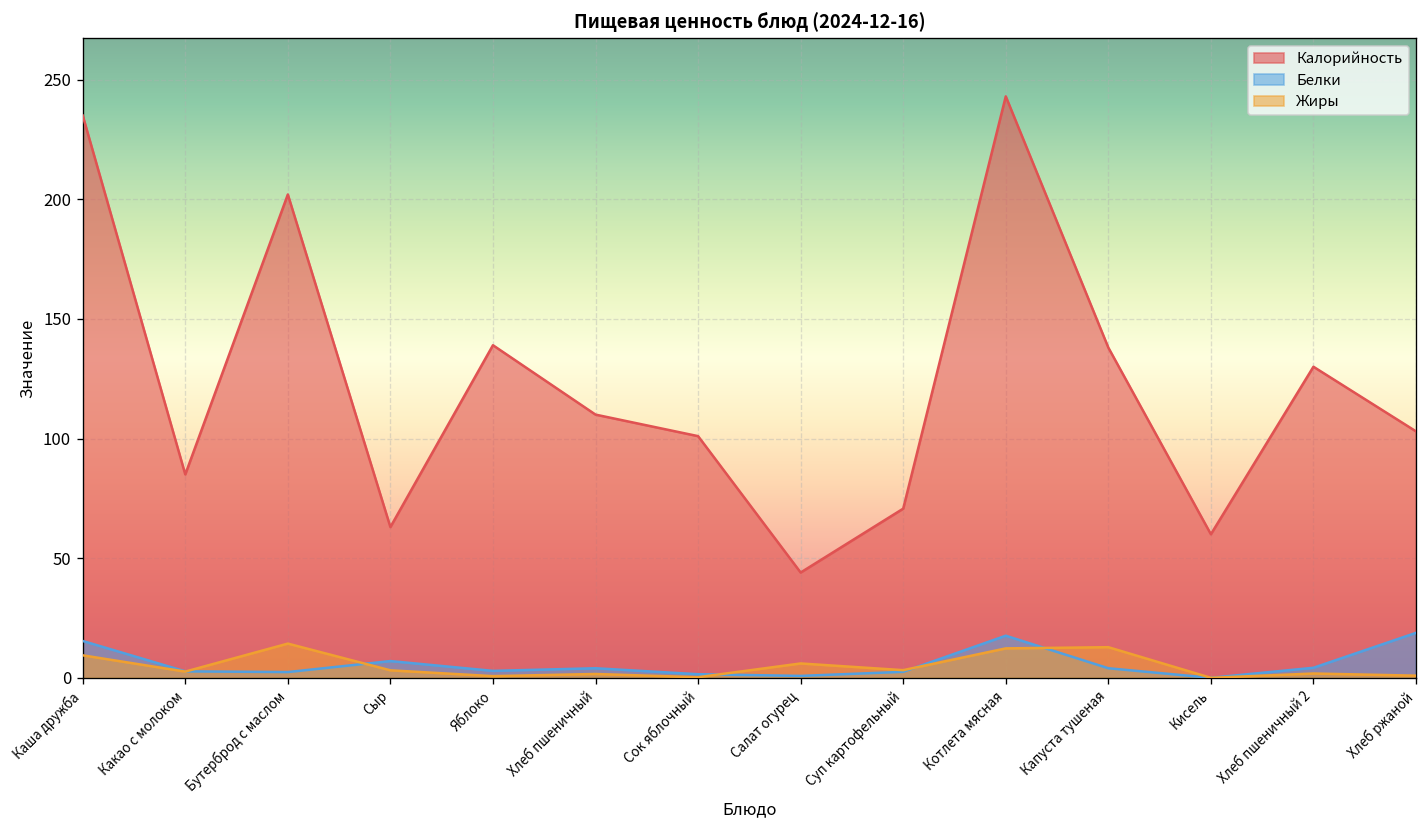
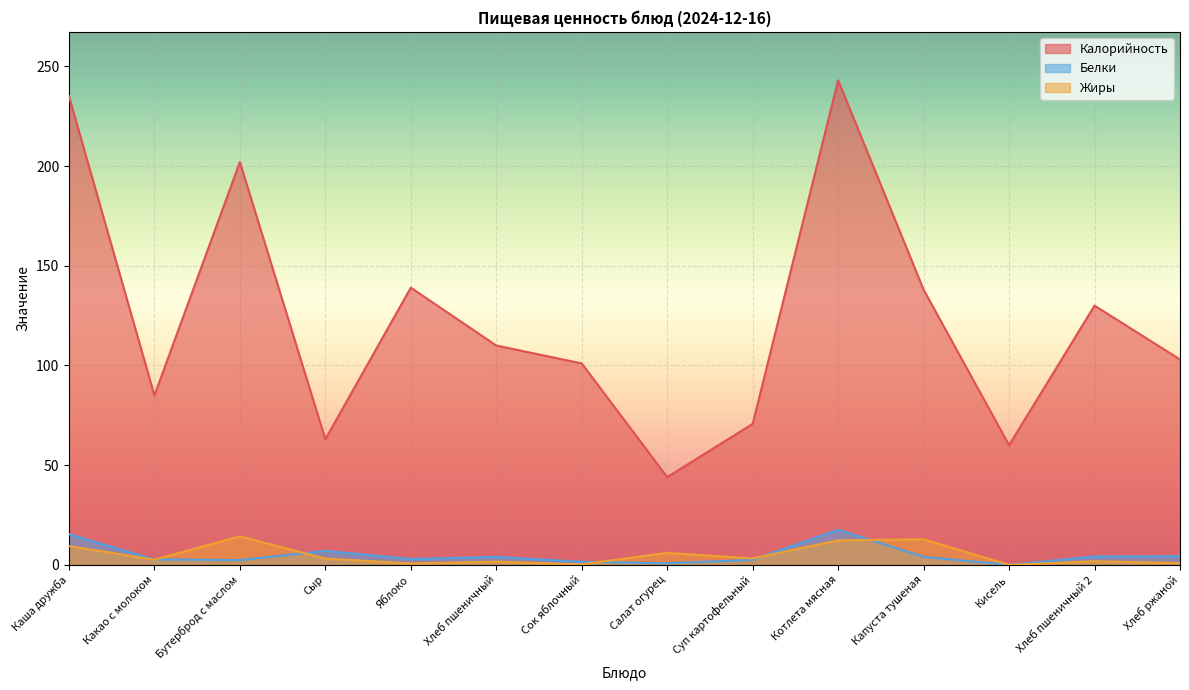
  {
    "Калорийность": {
      "Каша дружба": 235,
      "Какао с молоком": 85,
      "Бутерброд с маслом": 202,
      "Сыр": 63,
      "Яблоко": 139,
      "Хлеб пшеничный": 110,
      "Сок яблочный": 101,
      "Салат огурец": 44,
      "Суп картофельный": 71,
      "Котлета мясная": 243,
      "Капуста тушеная": 138,
      "Кисель": 60,
      "Хлеб пшеничный 2": 130,
      "Хлеб ржаной": 103
    },
    "Белки": {
      "Каша дружба": 15,
      "Бутерброд с маслом": 2,
      "Сыр": 7,
      "Яблоко": 3,
      "Хлеб пшеничный": 4,
      "Салат огурец": 1,
      "Котлета мясная": 18,
      "Капуста тушеная": 4,
      "Хлеб пшеничный 2": 4,
-     "Хлеб ржаной": 19
+     "Хлеб ржаной": 4
    },
    "Жиры": {
      "Каша дружба": 9,
      "Бутерброд с маслом": 14,
      "Сыр": 3,
      "Яблоко": 1,
      "Хлеб пшеничный": 2,
      "Салат огурец": 6,
      "Котлета мясная": 12,
      "Капуста тушеная": 13,
      "Хлеб пшеничный 2": 2,
      "Хлеб ржаной": 1
    }
  }
